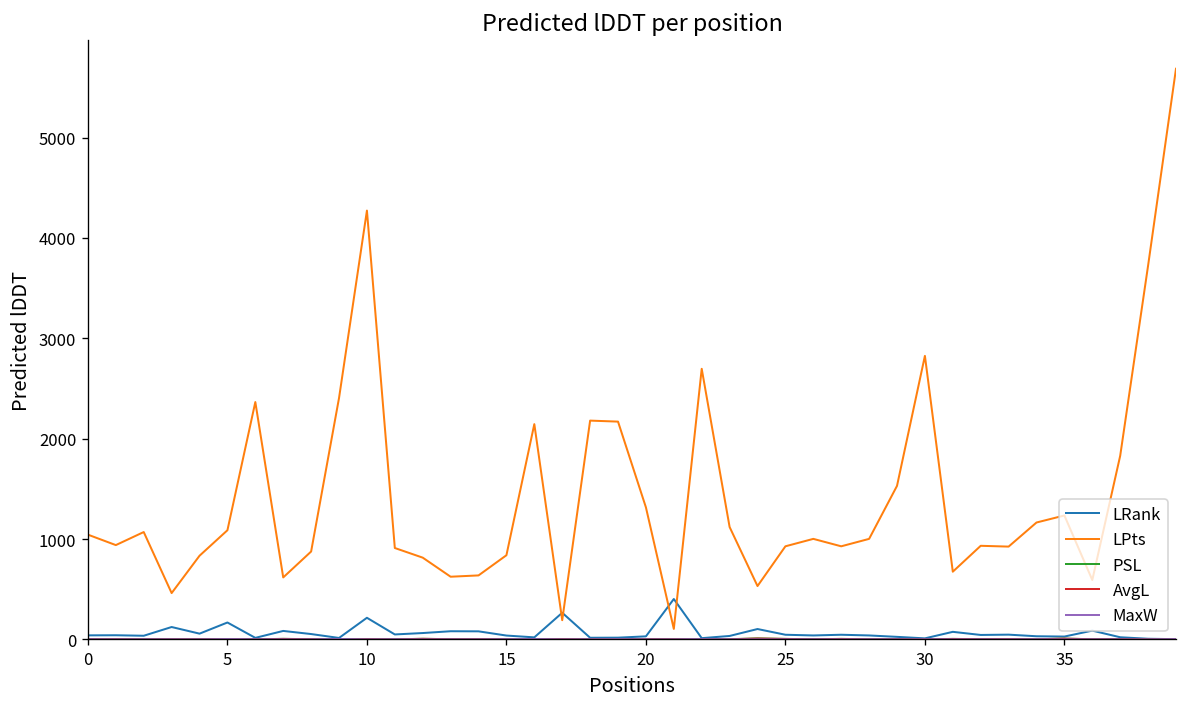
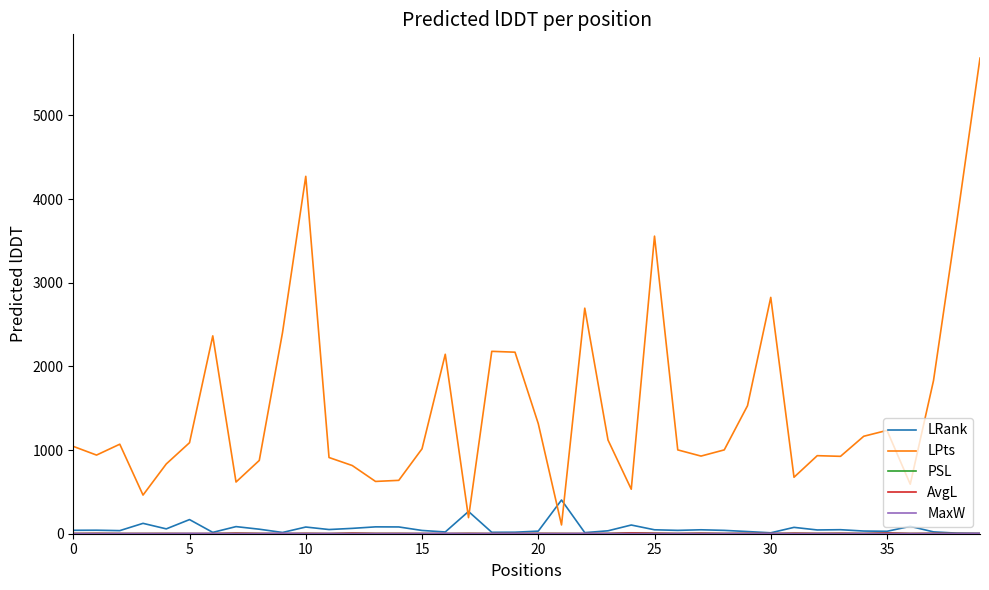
  {
    "LRank": {
      "0": 0,
      "5": 200,
-     "10": 200,
+     "10": 100,
      "15": 0,
      "25": 0
    },
    "LPts": {
      "0": 1000,
      "5": 1100,
      "10": 4300,
-     "15": 800,
+     "15": 1000,
      "20": 1300,
-     "25": 900,
+     "25": 3600,
      "30": 2800
    }
  }
